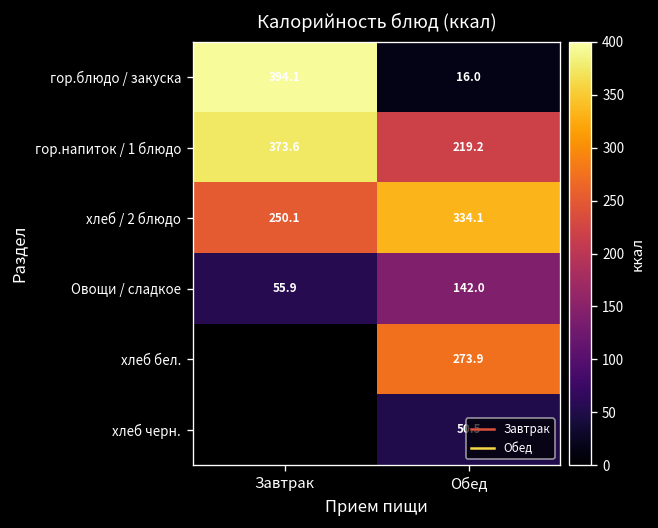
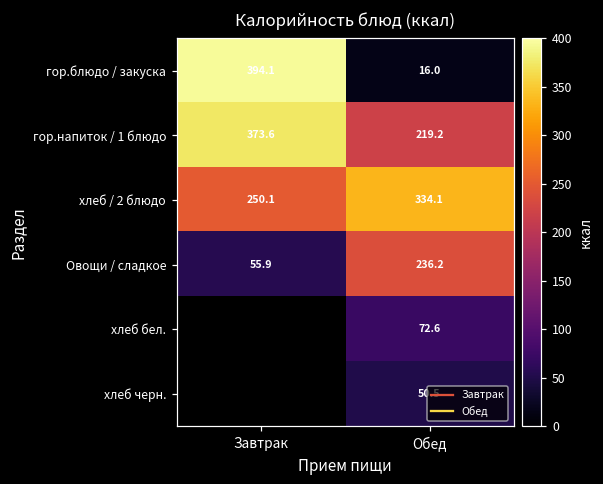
  {
    "гор.блюдо / закуска": {
      "Завтрак": 394.1,
      "Обед": 16.0
    },
    "гор.напиток / 1 блюдо": {
      "Завтрак": 373.6,
      "Обед": 219.2
    },
    "хлеб / 2 блюдо": {
      "Завтрак": 250.1,
      "Обед": 334.1
    },
    "Овощи / сладкое": {
      "Завтрак": 55.9,
-     "Обед": 142.0
+     "Обед": 236.2
    },
    "хлеб бел.": {
-     "Обед": 273.9
+     "Обед": 72.6
    }
  }
